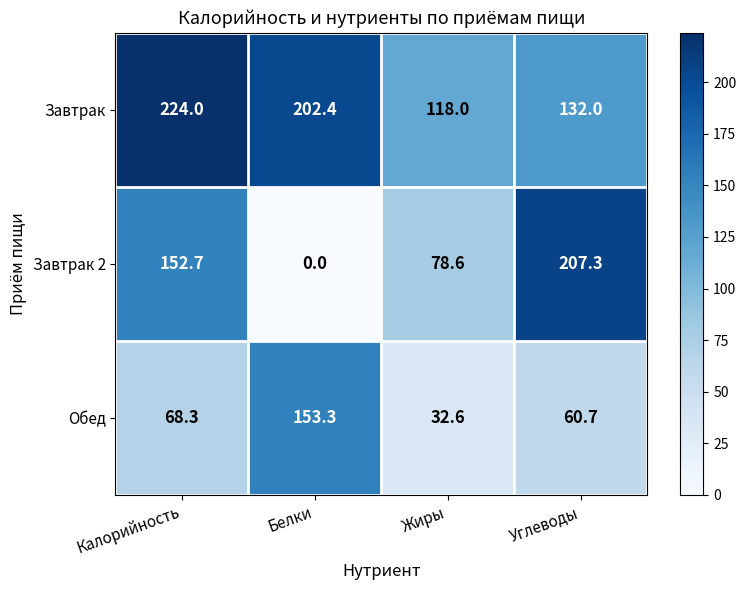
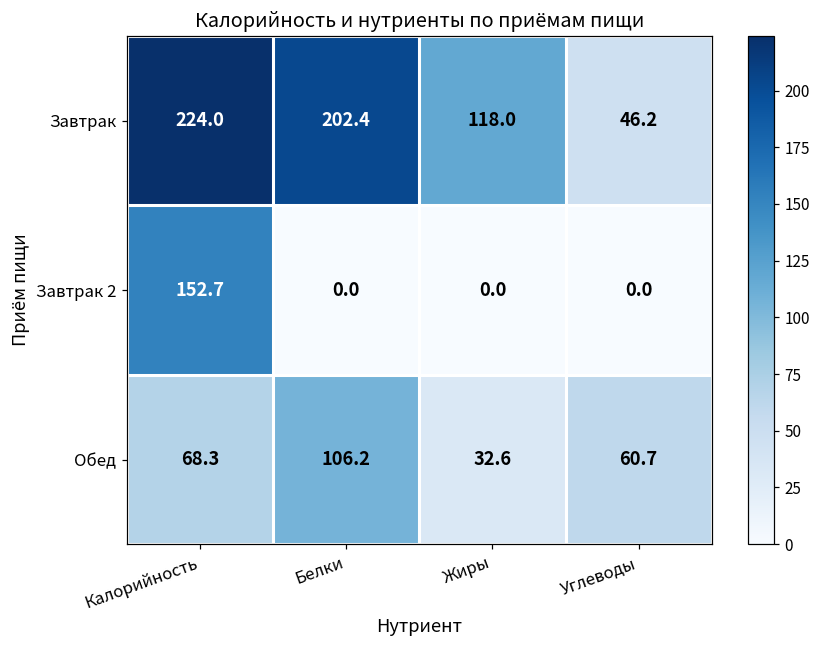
  {
    "Завтрак": {
      "Калорийность": 224.0,
      "Белки": 202.4,
      "Жиры": 118.0,
-     "Углеводы": 132.0
+     "Углеводы": 46.2
    },
    "Завтрак 2": {
      "Калорийность": 152.7,
      "Белки": 0.0,
-     "Жиры": 78.6,
-     "Углеводы": 207.3
+     "Жиры": 0.0,
+     "Углеводы": 0.0
    },
    "Обед": {
      "Калорийность": 68.3,
-     "Белки": 153.3,
+     "Белки": 106.2,
      "Жиры": 32.6,
      "Углеводы": 60.7
    }
  }
